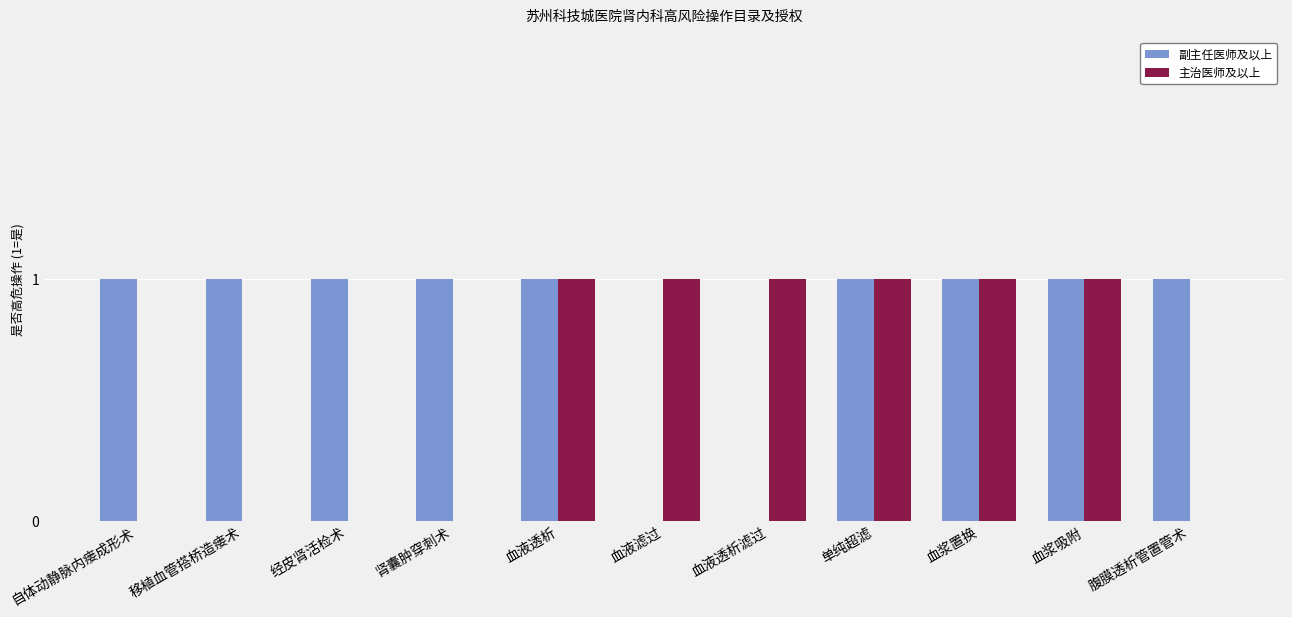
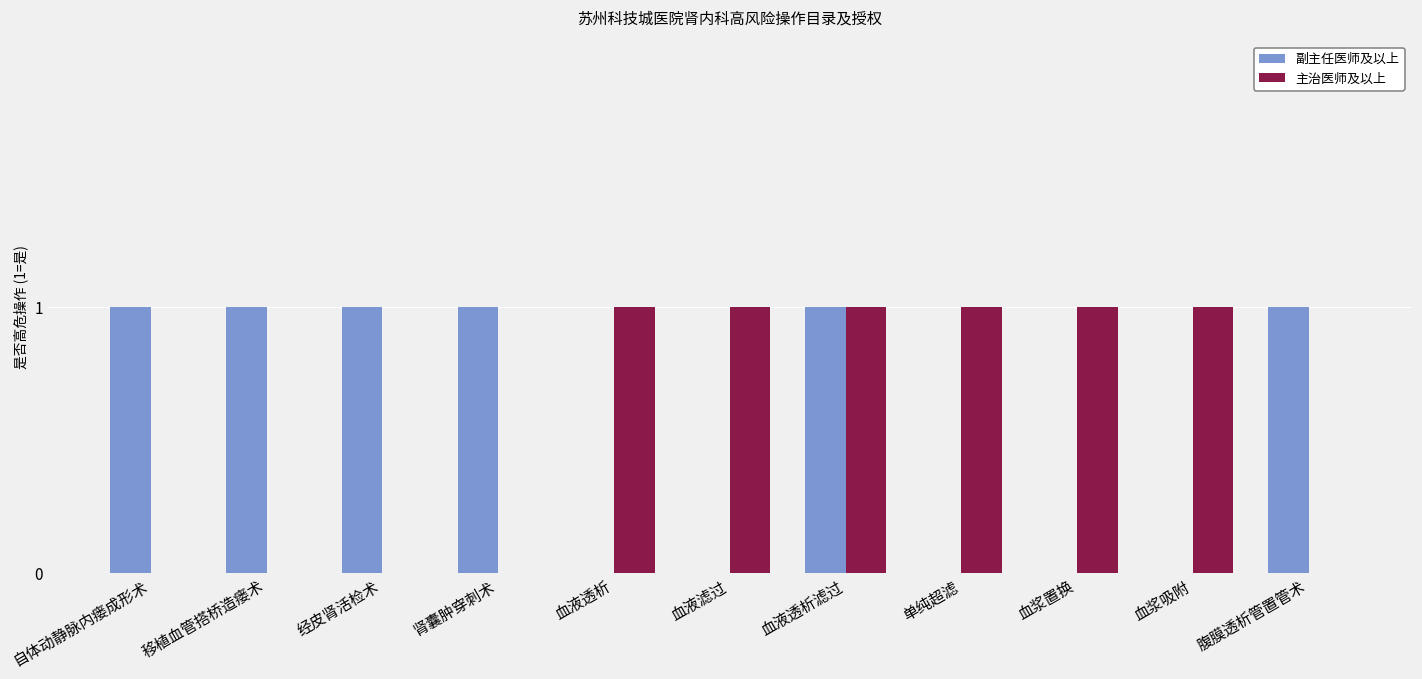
  {
    "副主任医师及以上": {
      "自体动静脉内瘘成形术": 1,
      "移植血管搭桥造瘘术": 1,
      "经皮肾活检术": 1,
      "肾囊肿穿刺术": 1,
-     "血液透析": 1,
+     "血液透析": 0,
      "血液滤过": 0,
-     "血液透析滤过": 0,
-     "单纯超滤": 1,
-     "血浆置换": 1,
-     "血浆吸附": 1,
+     "血液透析滤过": 1,
+     "单纯超滤": 0,
+     "血浆置换": 0,
+     "血浆吸附": 0,
      "腹膜透析管置管术": 1
    },
    "主治医师及以上": {
      "自体动静脉内瘘成形术": 0,
      "移植血管搭桥造瘘术": 0,
      "经皮肾活检术": 0,
      "肾囊肿穿刺术": 0,
      "血液透析": 1,
      "血液滤过": 1,
      "血液透析滤过": 1,
      "单纯超滤": 1,
      "血浆置换": 1,
      "血浆吸附": 1,
      "腹膜透析管置管术": 0
    }
  }
